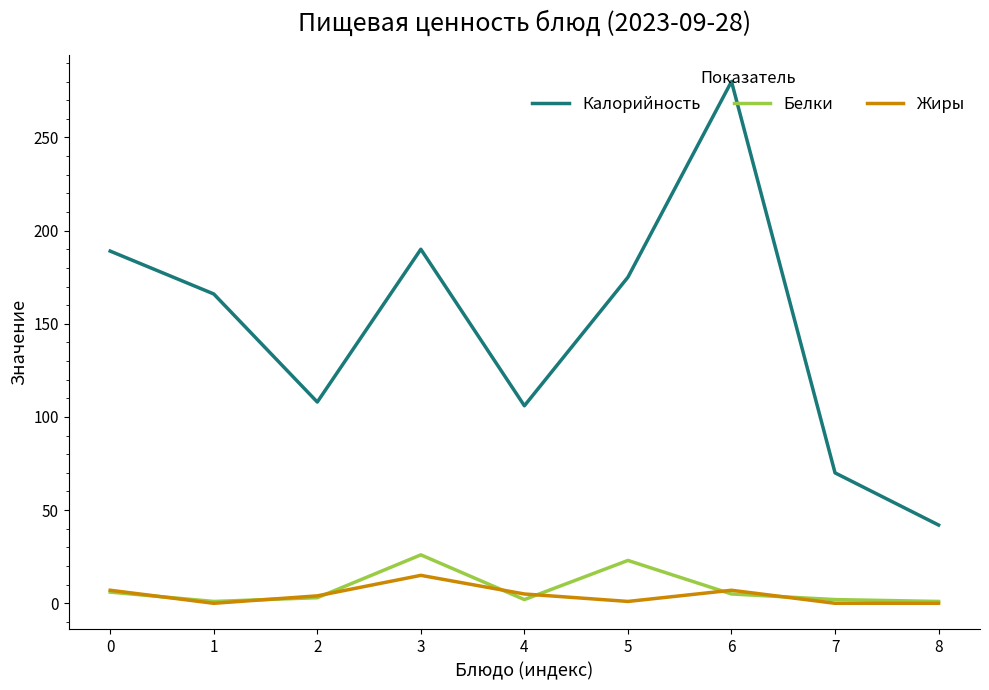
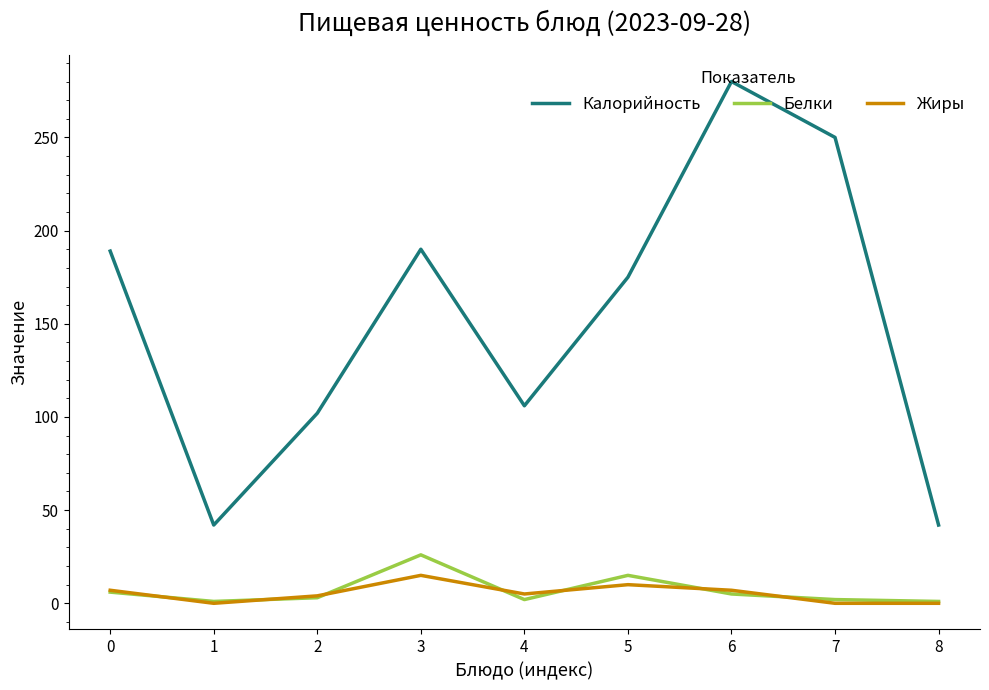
  {
    "Калорийность": {
      "0": 189,
-     "1": 166,
-     "2": 108,
+     "1": 42,
+     "2": 102,
      "3": 190,
      "4": 106,
      "5": 175,
      "6": 280,
-     "7": 70,
+     "7": 250,
      "8": 42
    },
    "Белки": {
      "3": 26,
      "4": 2,
-     "5": 23,
+     "5": 15,
      "6": 5,
      "7": 2
    },
    "Жиры": {
      "3": 15,
      "4": 5,
-     "5": 1,
+     "5": 10,
      "6": 7,
      "7": 0
    }
  }
